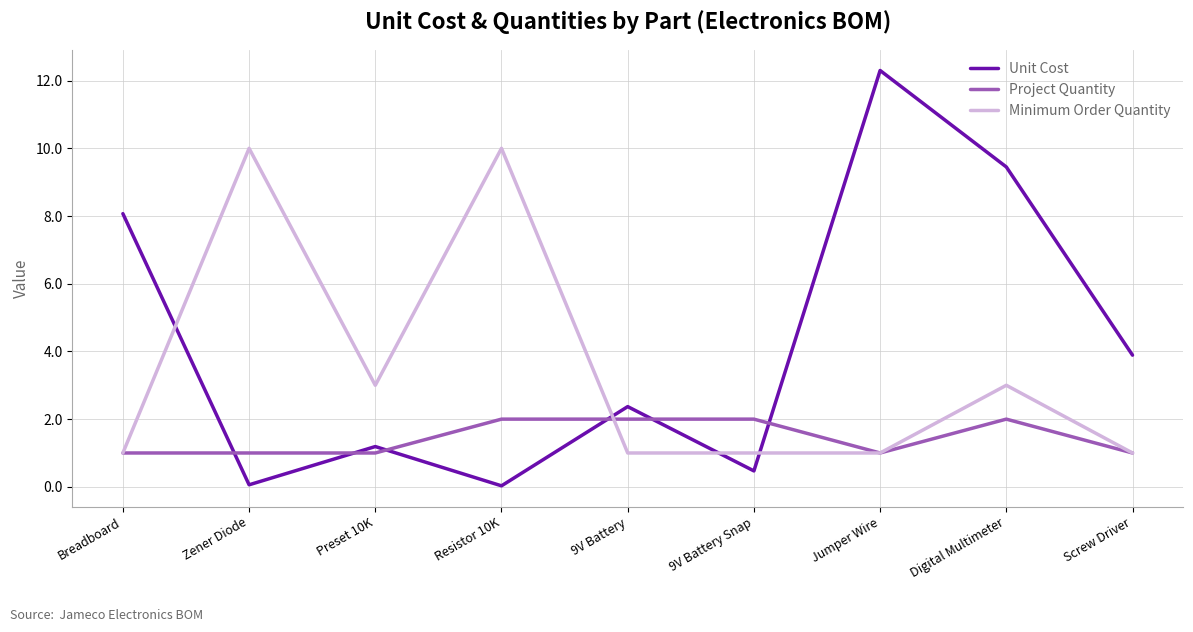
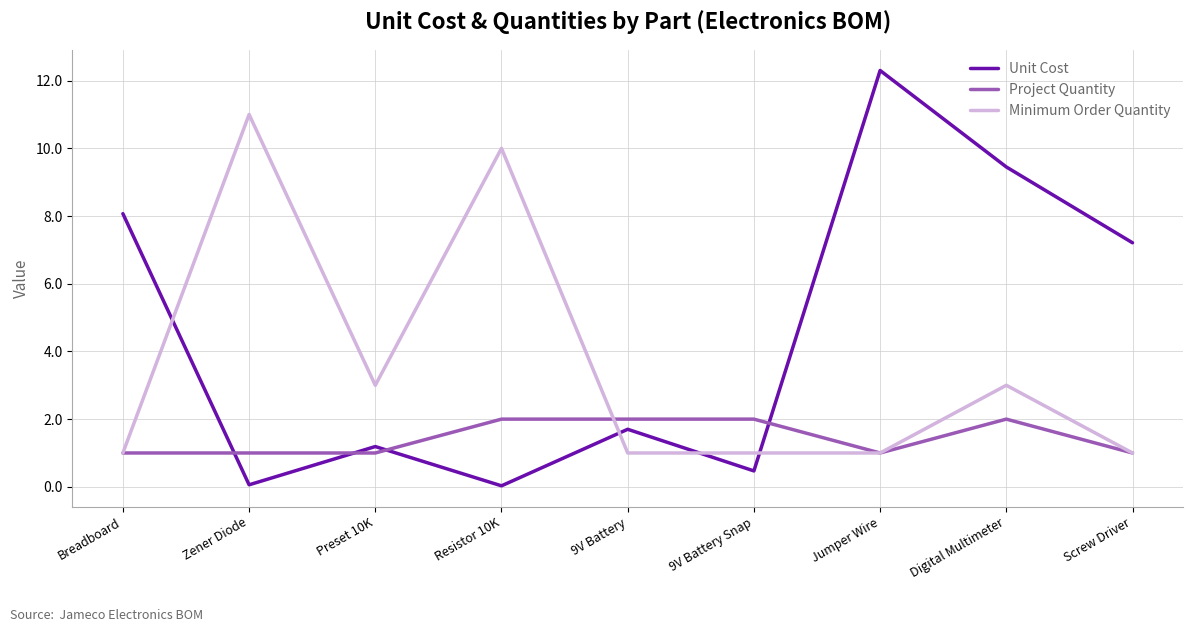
  {
    "Unit Cost": {
      "Breadboard": 8.1,
      "Zener Diode": 0.1,
      "Preset 10K": 1.2,
      "Resistor 10K": 0.0,
-     "9V Battery": 2.4,
+     "9V Battery": 1.7,
      "9V Battery Snap": 0.5,
      "Jumper Wire": 12.3,
      "Digital Multimeter": 9.5,
-     "Screw Driver": 3.9
+     "Screw Driver": 7.2
    },
    "Project Quantity": {
      "Zener Diode": 1.0,
      "Preset 10K": 1.0,
      "Resistor 10K": 2.0,
      "9V Battery": 2.0,
      "9V Battery Snap": 2.0,
      "Digital Multimeter": 2.0
    },
    "Minimum Order Quantity": {
-     "Zener Diode": 10,
+     "Zener Diode": 11,
      "Preset 10K": 3,
      "Resistor 10K": 10,
      "9V Battery": 1,
      "9V Battery Snap": 1,
      "Digital Multimeter": 3
    }
  }
